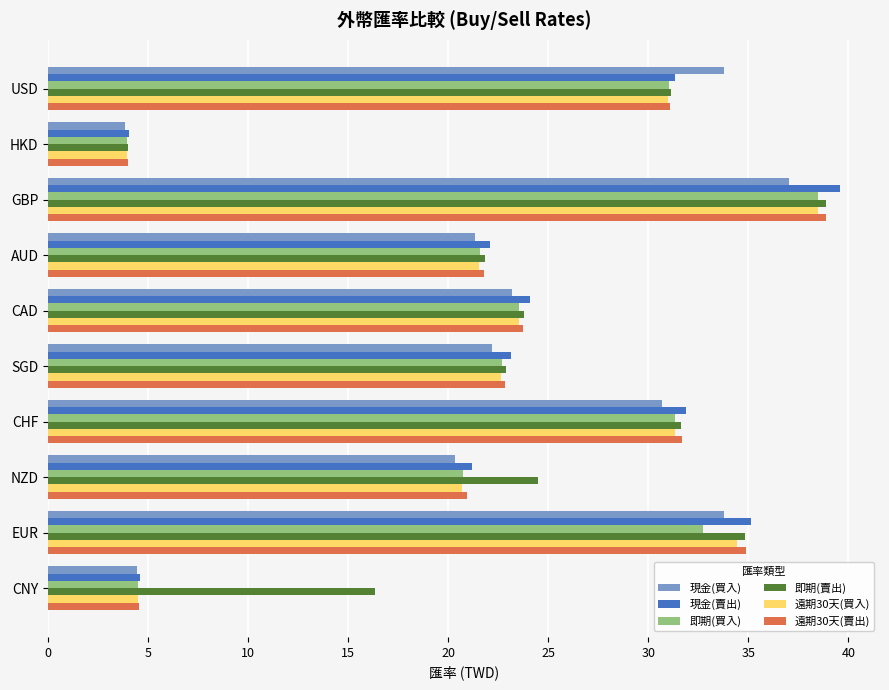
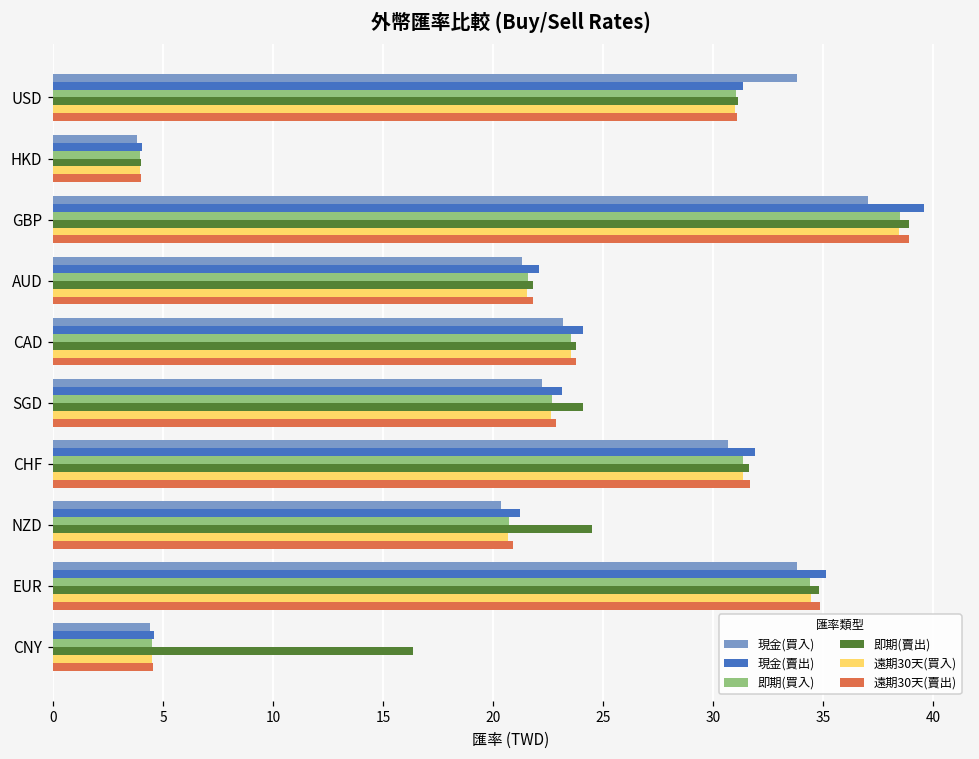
  {
    "現金(買入)": {
      "USD": 33.8,
      "HKD": 3.8,
      "GBP": 37.0,
      "AUD": 21.3,
      "CAD": 23.2,
      "SGD": 22.2,
      "CHF": 30.7,
      "NZD": 20.4,
      "EUR": 33.8,
      "CNY": 4.4
    },
    "現金(賣出)": {
      "USD": 31.4,
      "HKD": 4.0,
      "GBP": 39.6,
      "AUD": 22.1,
      "CAD": 24.1,
      "SGD": 23.1,
      "CHF": 31.9,
      "NZD": 21.2,
      "EUR": 35.1,
      "CNY": 4.6
    },
    "即期(買入)": {
      "USD": 31.0,
      "HKD": 3.9,
      "GBP": 38.5,
      "AUD": 21.6,
      "CAD": 23.6,
      "SGD": 22.7,
      "CHF": 31.3,
      "NZD": 20.7,
-     "EUR": 32.7,
+     "EUR": 34.4,
      "CNY": 4.5
    },
    "即期(賣出)": {
      "USD": 31.1,
      "HKD": 4.0,
      "GBP": 38.9,
      "AUD": 21.8,
      "CAD": 23.8,
-     "SGD": 22.9,
+     "SGD": 24.1,
      "CHF": 31.6,
      "NZD": 24.5,
      "EUR": 34.8,
      "CNY": 16.3
    },
    "遠期30天(買入)": {
      "USD": 31.0,
      "HKD": 3.9,
      "GBP": 38.5,
      "AUD": 21.6,
      "CAD": 23.5,
      "SGD": 22.7,
      "CHF": 31.4,
      "NZD": 20.7,
      "EUR": 34.4,
      "CNY": 4.5
    },
    "遠期30天(賣出)": {
      "USD": 31.1,
      "HKD": 4.0,
      "GBP": 38.9,
      "AUD": 21.8,
      "CAD": 23.8,
      "SGD": 22.8,
      "CHF": 31.7,
      "NZD": 20.9,
      "EUR": 34.9,
      "CNY": 4.5
    }
  }
